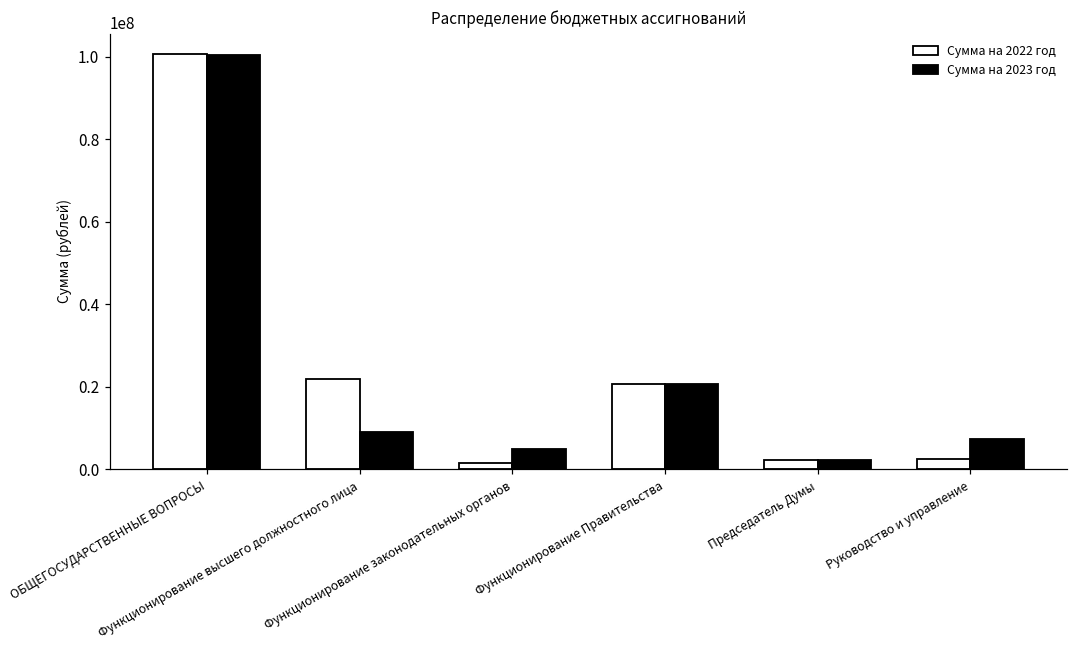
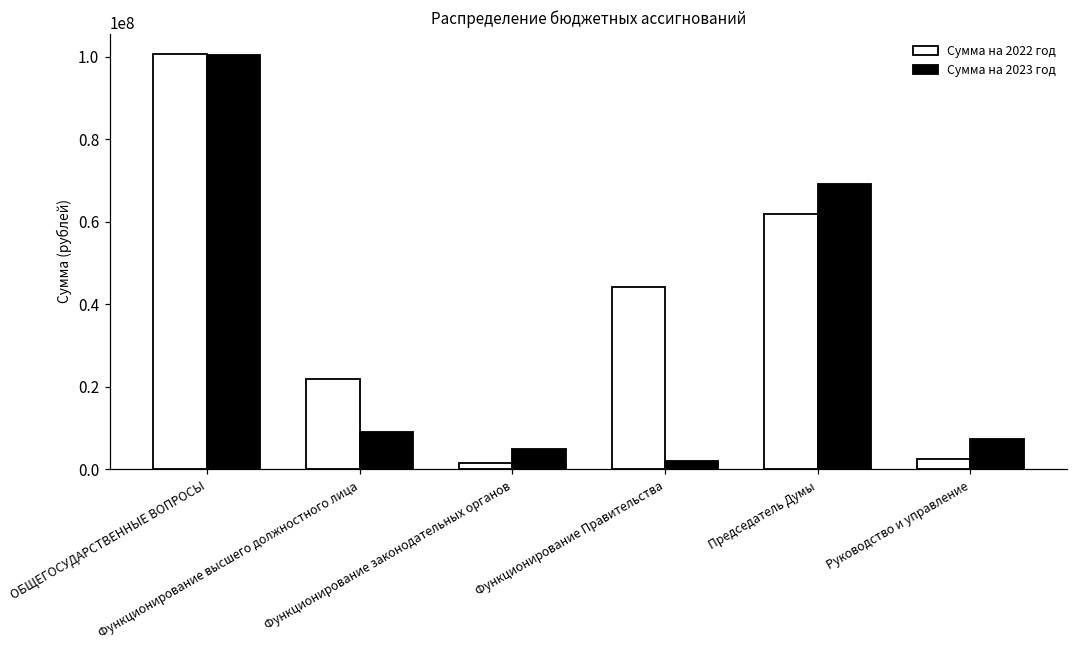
  {
    "Сумма на 2022 год": {
      "ОБЩЕГОСУДАРСТВЕННЫЕ ВОПРОСЫ": 101000000,
      "Функционирование высшего должностного лица": 22000000,
      "Функционирование законодательных органов": 2000000,
-     "Функционирование Правительства": 21000000,
-     "Председатель Думы": 2000000,
+     "Функционирование Правительства": 44000000,
+     "Председатель Думы": 62000000,
      "Руководство и управление": 2000000
    },
    "Сумма на 2023 год": {
      "ОБЩЕГОСУДАРСТВЕННЫЕ ВОПРОСЫ": 101000000,
      "Функционирование высшего должностного лица": 9000000,
      "Функционирование законодательных органов": 5000000,
-     "Функционирование Правительства": 21000000,
-     "Председатель Думы": 2000000,
+     "Функционирование Правительства": 2000000,
+     "Председатель Думы": 69000000,
      "Руководство и управление": 7000000
    }
  }
